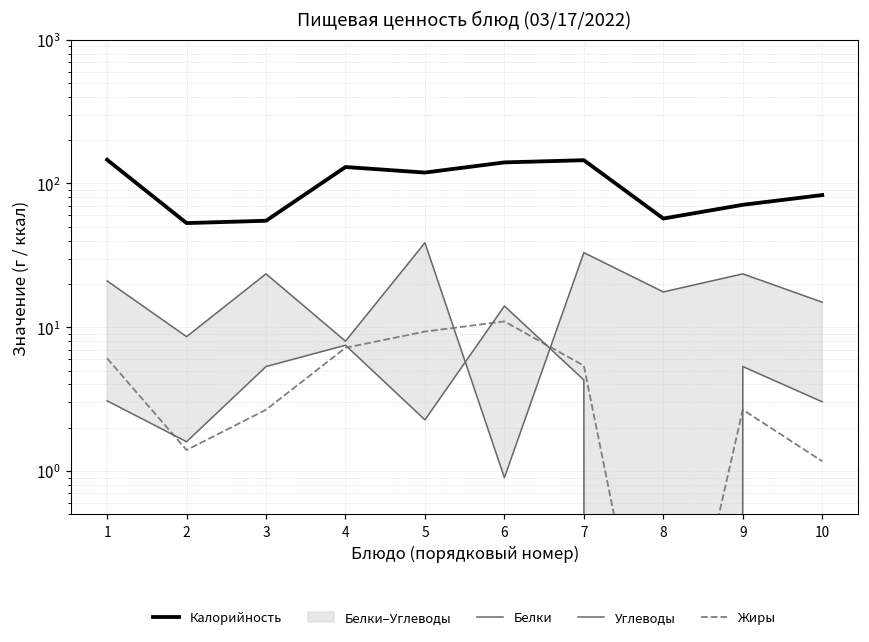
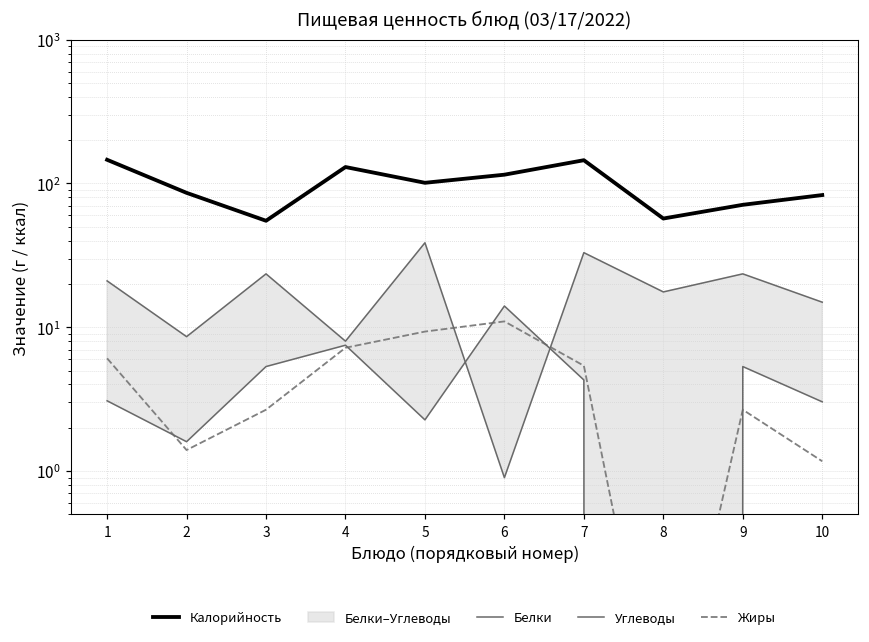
  {
    "Калорийность": {
      "1": 150,
-     "2": 53,
+     "2": 90,
      "3": 55,
      "4": 130,
-     "5": 120,
-     "6": 140,
+     "5": 100,
+     "6": 120,
      "7": 150,
      "8": 60,
      "9": 70,
      "10": 80
    }
  }
